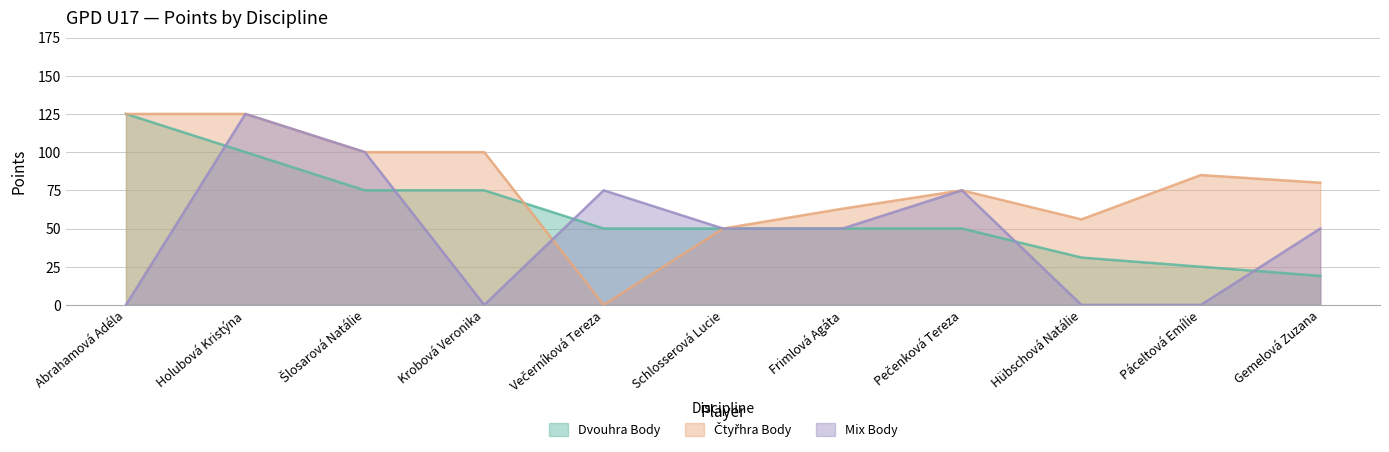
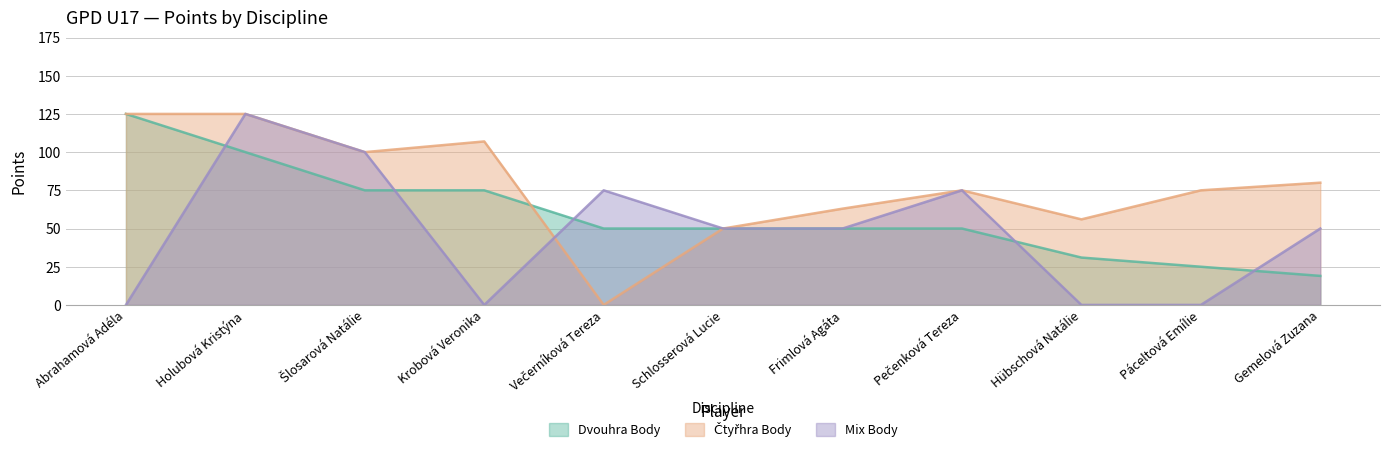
  {
    "Čtyřhra Body": {
-     "Krobová Veronika": 100,
+     "Krobová Veronika": 107,
      "Večerníková Tereza": 0,
      "Frimlová Agáta": 63,
      "Hübschová Natálie": 56,
-     "Páceltová Emílie": 85,
+     "Páceltová Emílie": 75,
      "Gemelová Zuzana": 80
    }
  }
